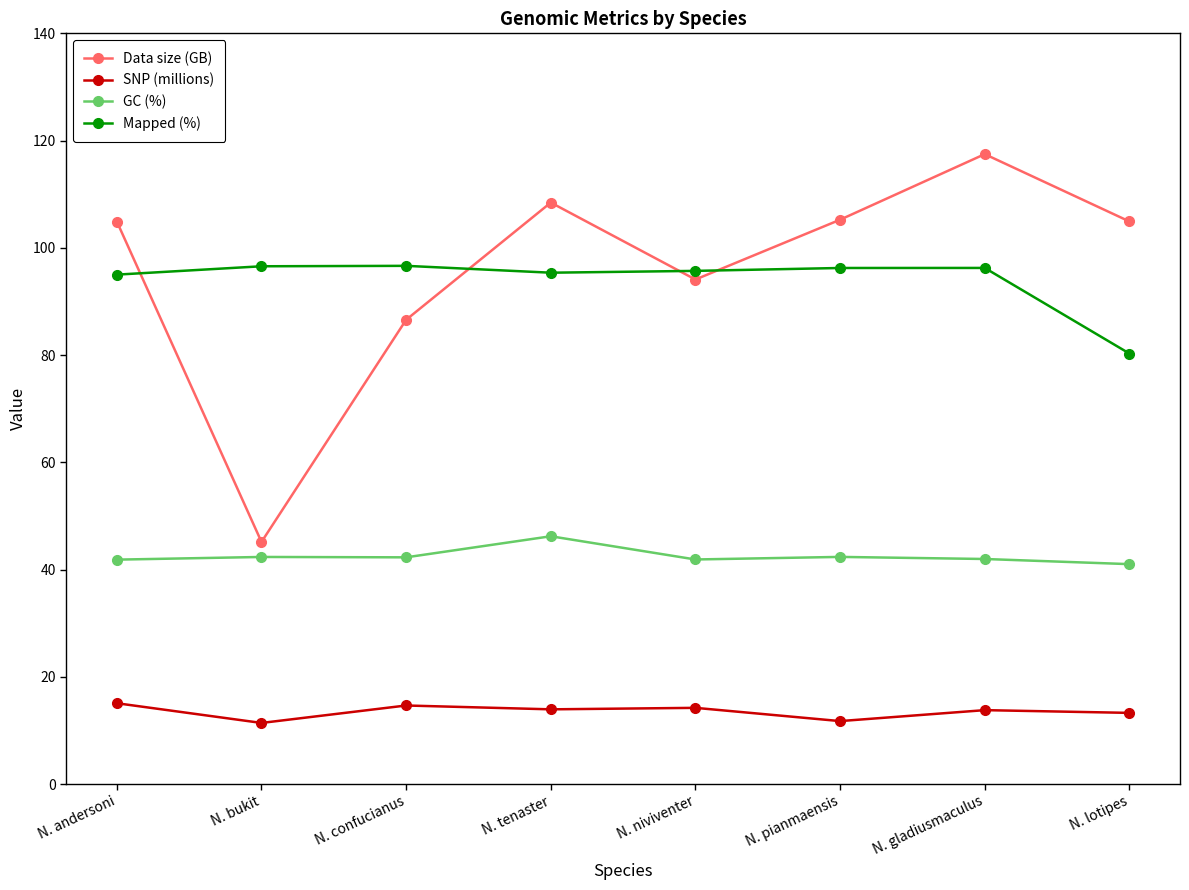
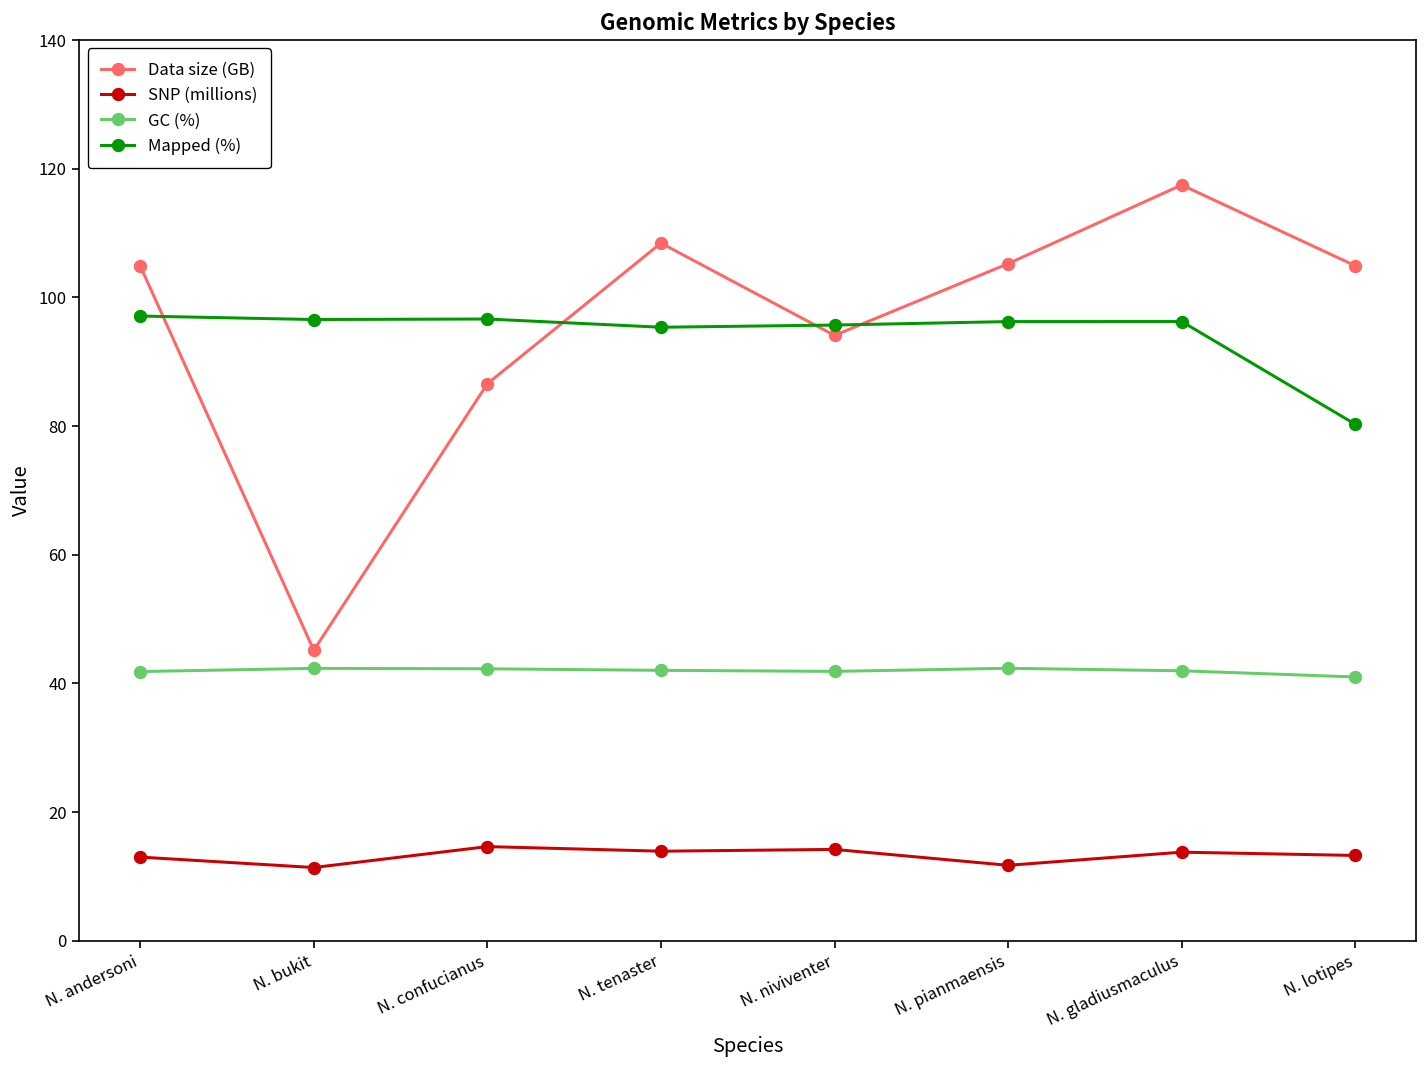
  {
    "Data size (GB)": {
      "N. andersoni": 105,
      "N. bukit": 45,
      "N. confucianus": 87,
      "N. tenaster": 108,
      "N. niviventer": 94,
      "N. pianmaensis": 105,
      "N. gladiusmaculus": 117,
      "N. lotipes": 105
    },
    "SNP (millions)": {
-     "N. andersoni": 15,
+     "N. andersoni": 13,
      "N. bukit": 11,
      "N. confucianus": 15,
      "N. tenaster": 14,
      "N. niviventer": 14,
      "N. pianmaensis": 12,
      "N. gladiusmaculus": 14,
      "N. lotipes": 13
    },
    "GC (%)": {
      "N. andersoni": 42,
      "N. bukit": 42,
      "N. confucianus": 42,
-     "N. tenaster": 46,
+     "N. tenaster": 42,
      "N. niviventer": 42,
      "N. pianmaensis": 42,
      "N. gladiusmaculus": 42,
      "N. lotipes": 41
    },
    "Mapped (%)": {
-     "N. andersoni": 95,
+     "N. andersoni": 97,
      "N. bukit": 97,
      "N. confucianus": 97,
      "N. tenaster": 95,
      "N. niviventer": 96,
      "N. pianmaensis": 96,
      "N. gladiusmaculus": 96,
      "N. lotipes": 80
    }
  }
